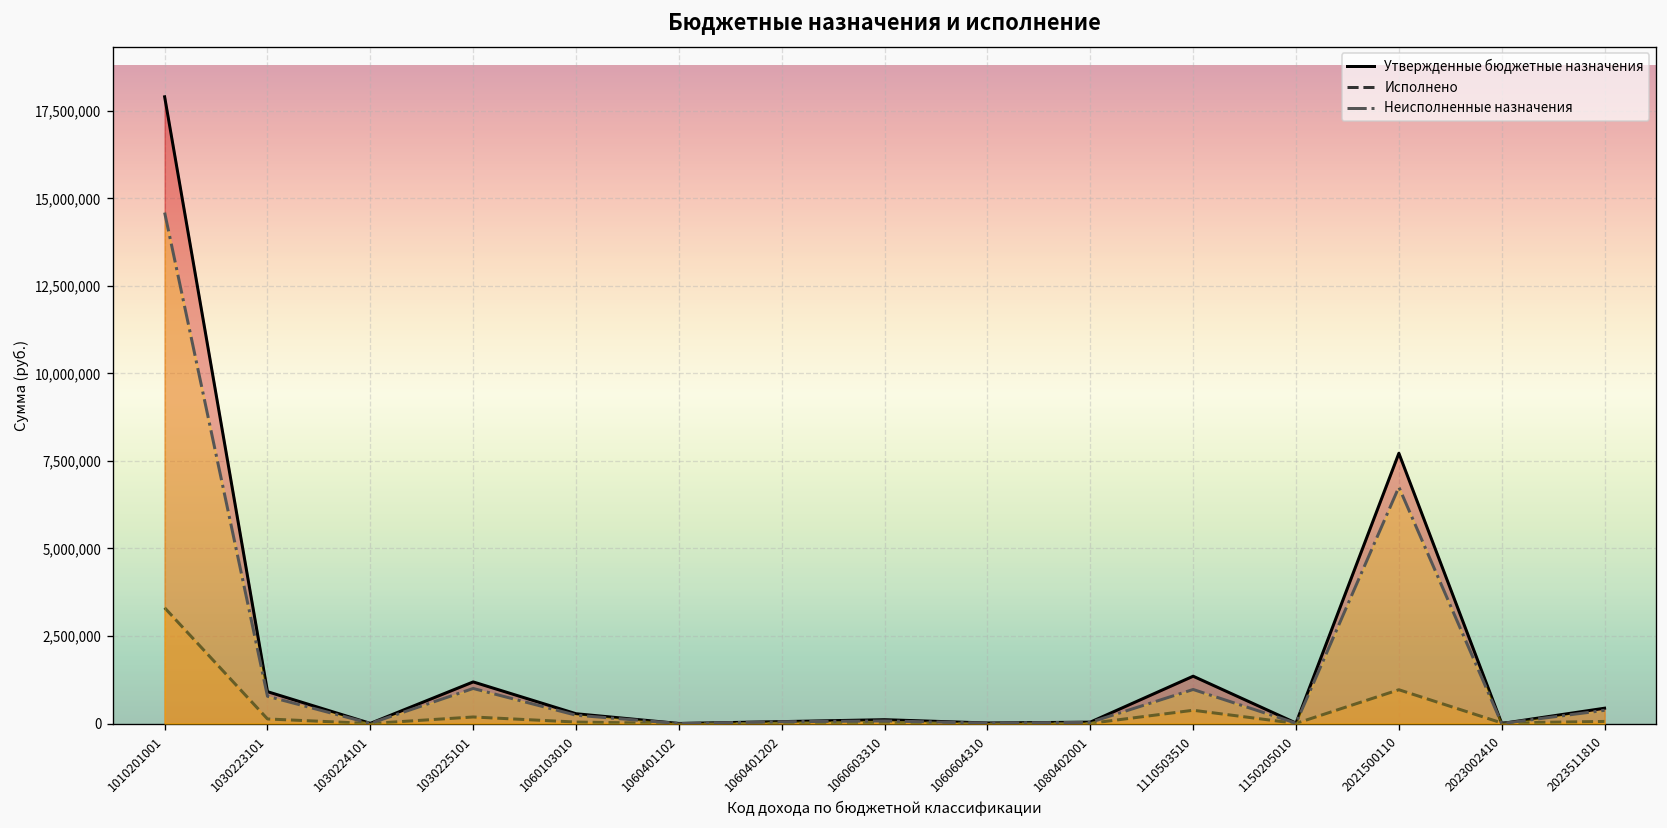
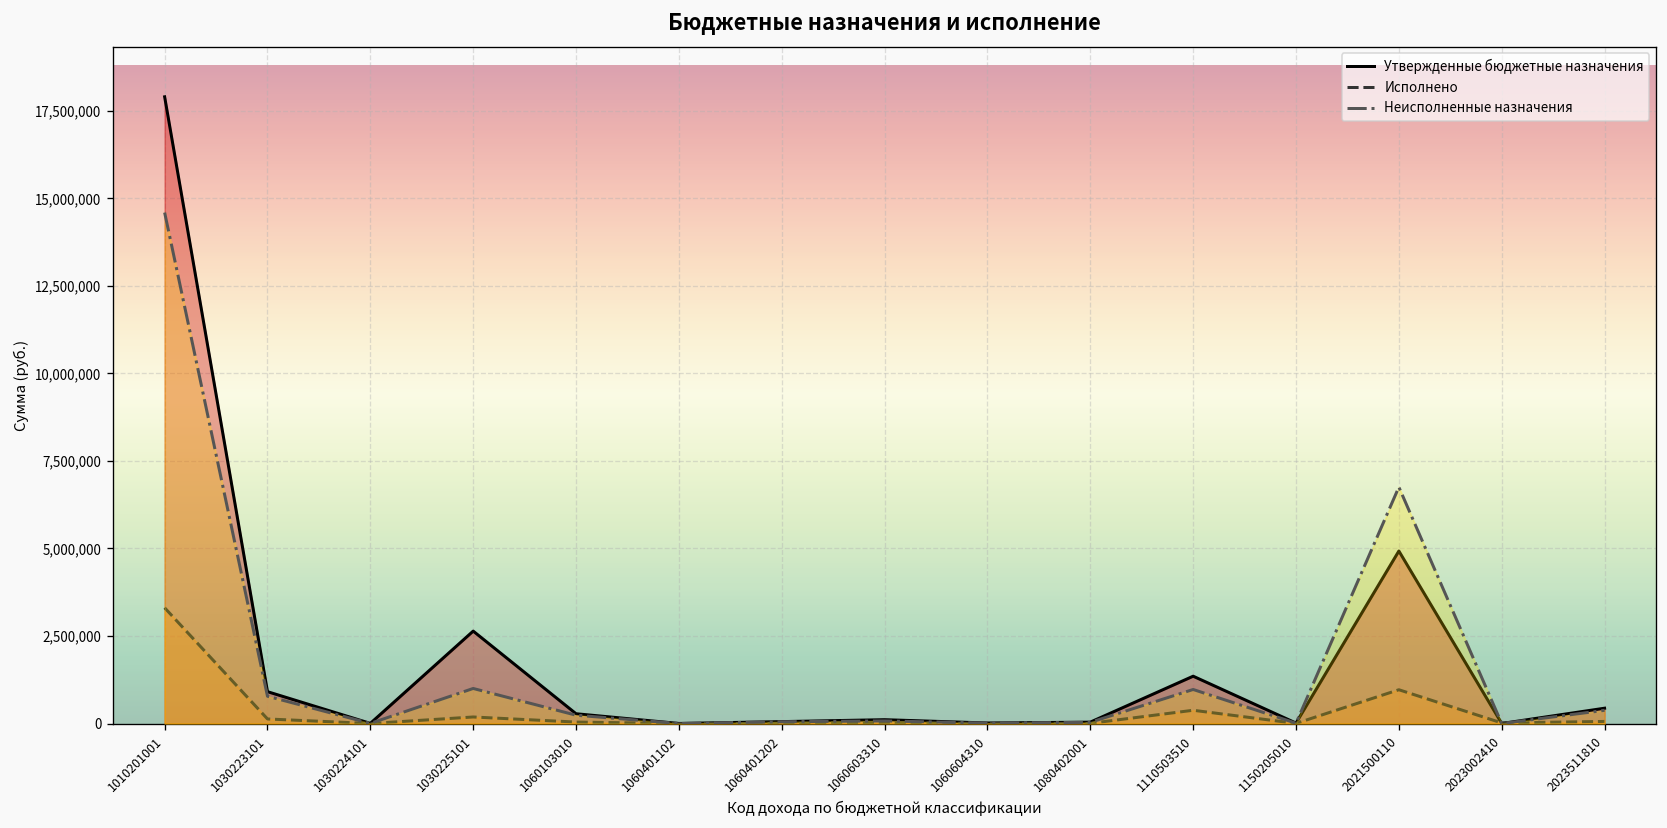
  {
    "Утвержденные бюджетные назначения": {
      "1010201001": "17,900,000",
      "1030223101": "900,000",
-     "1030225101": "1,200,000",
+     "1030225101": "2,600,000",
      "1110503510": "1,400,000",
-     "2021500110": "7,700,000"
+     "2021500110": "4,900,000"
    }
  }
